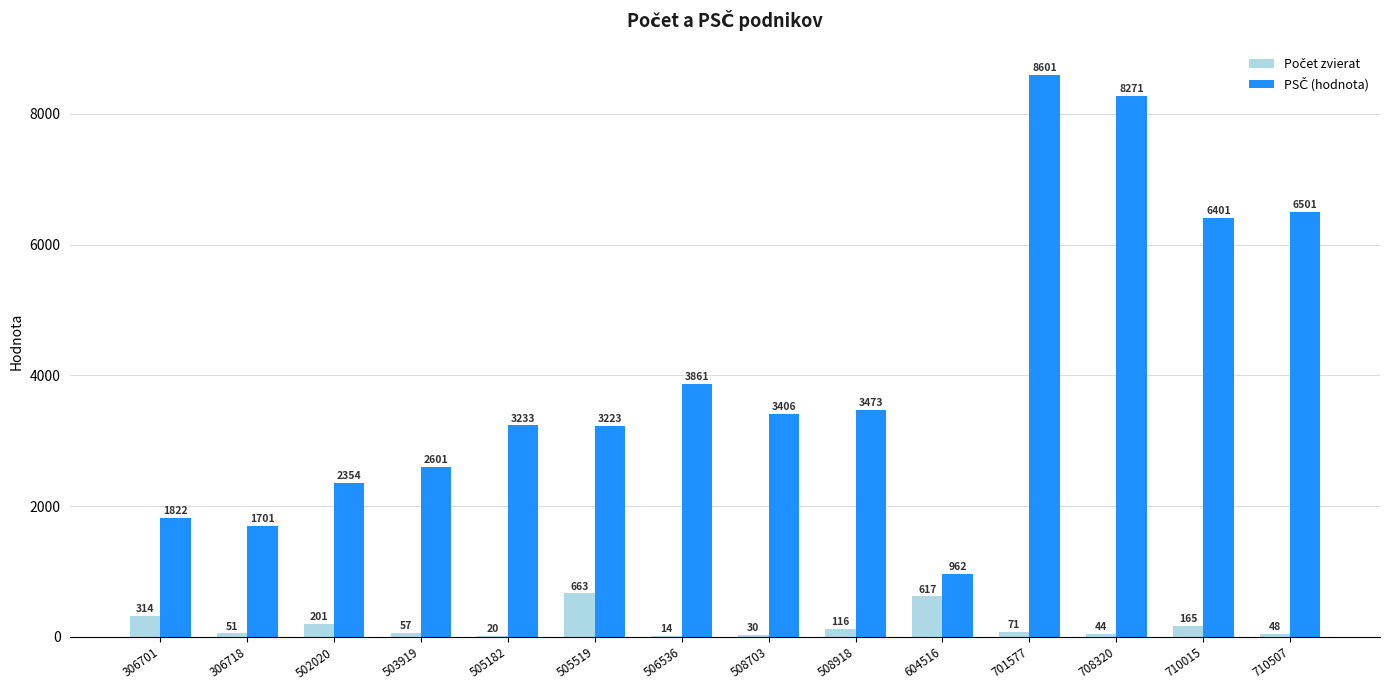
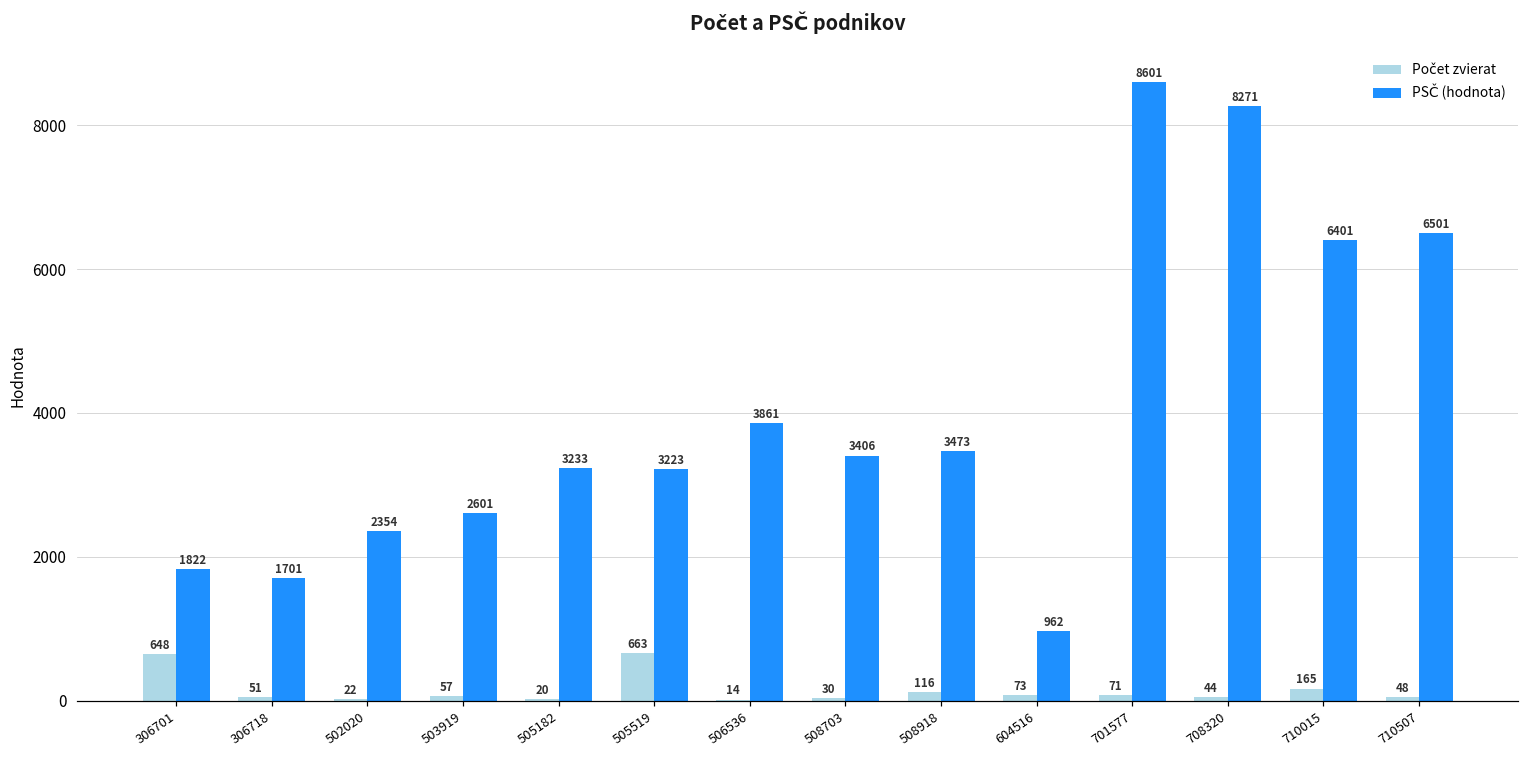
  {
    "Počet zvierat": {
-     "306701": 314,
+     "306701": 648,
      "306718": 51,
-     "502020": 201,
+     "502020": 22,
      "503919": 57,
      "505182": 20,
      "505519": 663,
      "506536": 14,
      "508703": 30,
      "508918": 116,
-     "604516": 617,
+     "604516": 73,
      "701577": 71,
      "708320": 44,
      "710015": 165,
      "710507": 48
    },
    "PSČ (hodnota)": {
      "306701": 1822,
      "306718": 1701,
      "502020": 2354,
      "503919": 2601,
      "505182": 3233,
      "505519": 3223,
      "506536": 3861,
      "508703": 3406,
      "508918": 3473,
      "604516": 962,
      "701577": 8601,
      "708320": 8271,
      "710015": 6401,
      "710507": 6501
    }
  }
